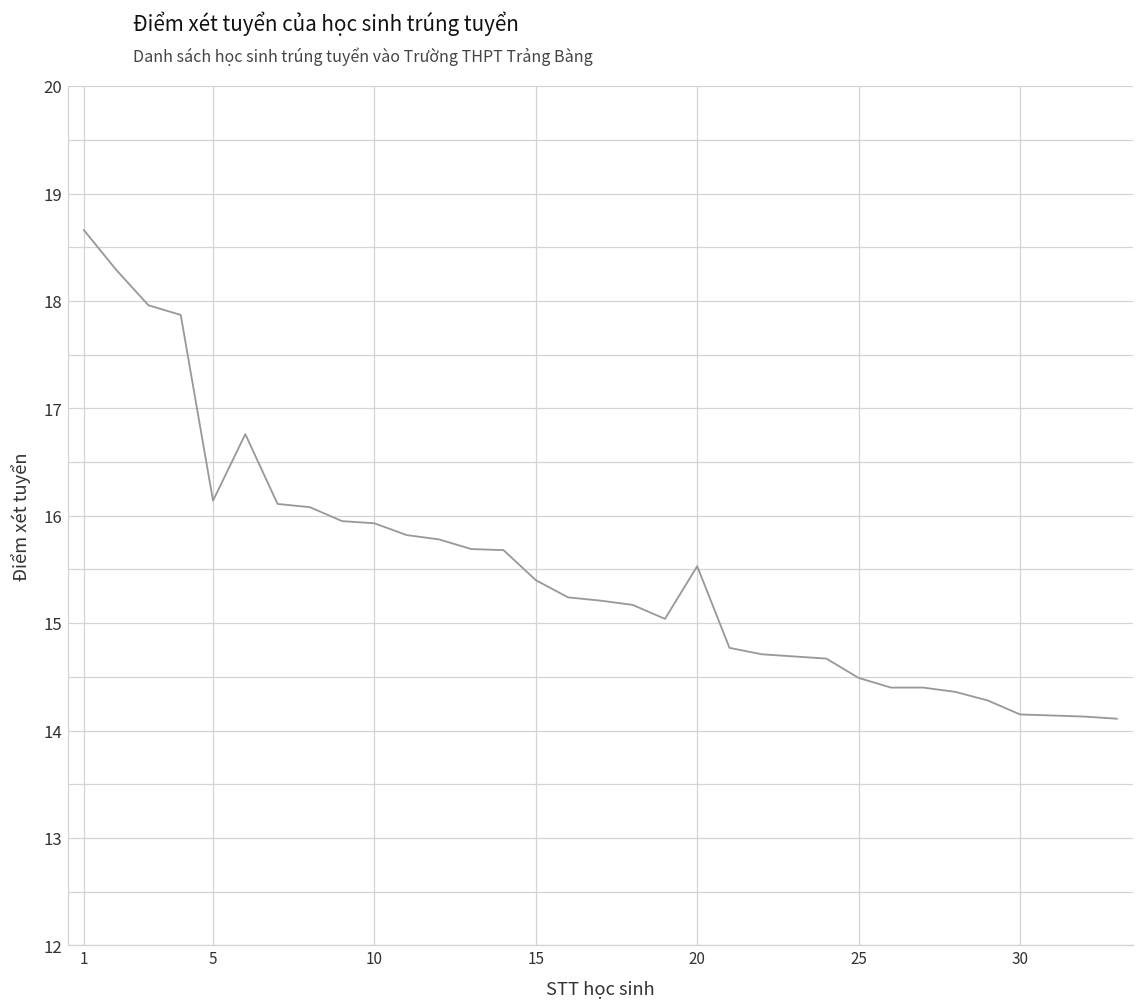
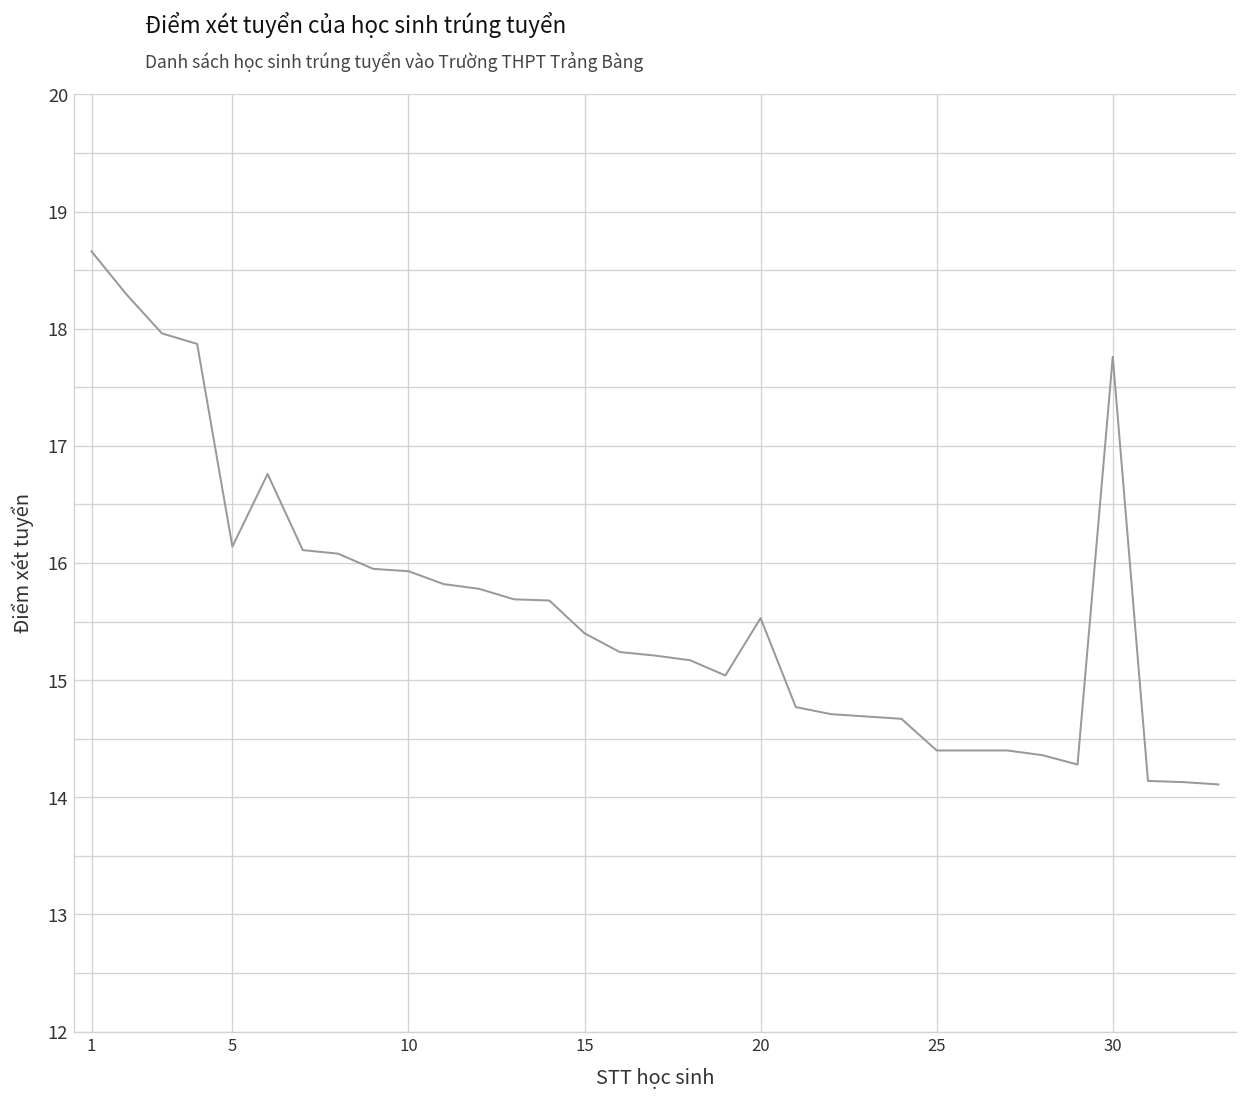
  {
    "1": 18.7,
    "5": 16.1,
    "10": 15.9,
    "15": 15.4,
    "20": 15.5,
-   "25": 14.5,
-   "30": 14.2
+   "25": 14.4,
+   "30": 17.8
  }
